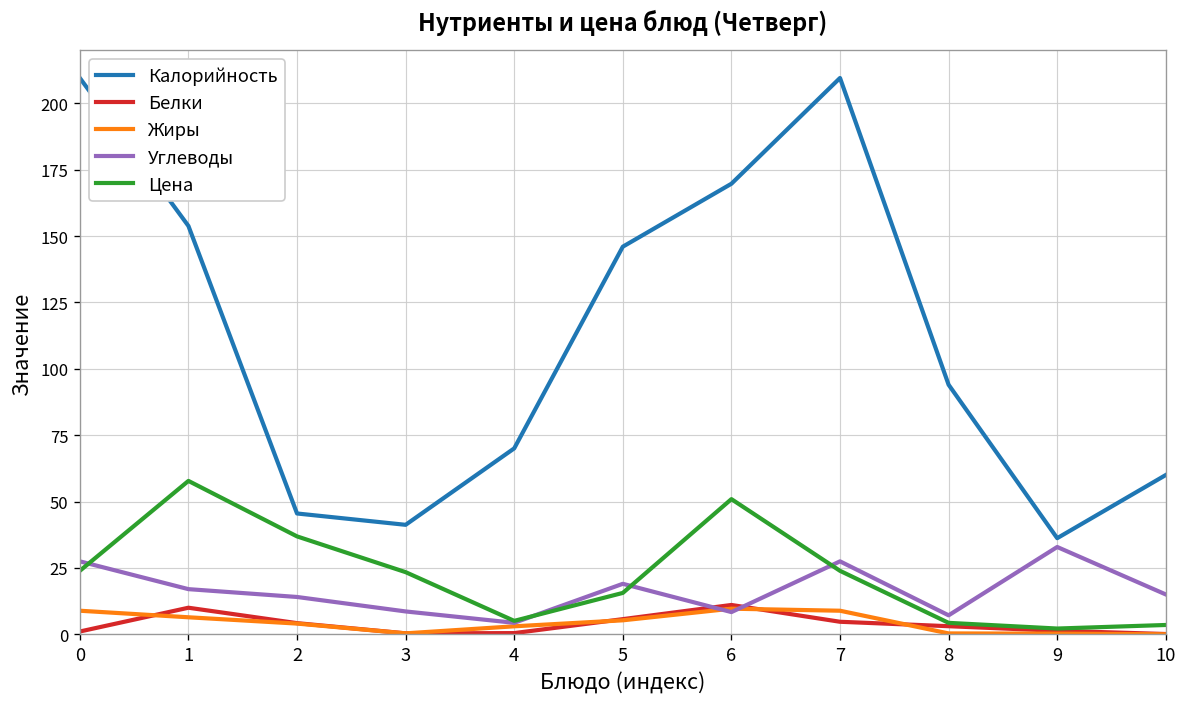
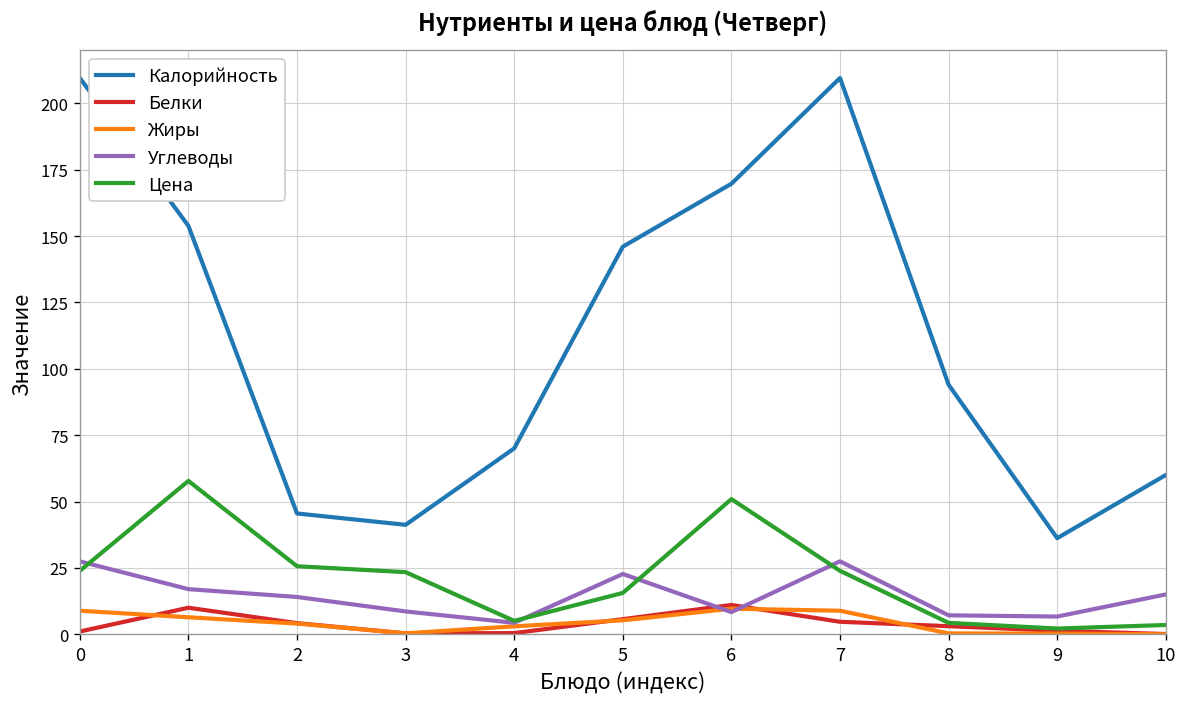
  {
    "Калорийность": {
      "0": 210,
      "1": 154,
      "2": 46,
      "3": 41,
      "4": 70,
      "5": 146,
      "6": 170,
      "7": 210,
      "8": 94,
      "9": 36,
      "10": 60
    },
    "Белки": {
      "0": 1,
      "1": 10,
      "4": 0,
      "6": 11,
      "7": 5,
      "8": 3
    },
    "Жиры": {
      "0": 9,
      "1": 6,
      "4": 3,
      "6": 10,
      "7": 9,
      "8": 0
    },
    "Углеводы": {
      "0": 27,
      "1": 17,
      "2": 14,
      "3": 9,
-     "5": 19,
+     "5": 23,
      "6": 8,
      "7": 27,
      "8": 7,
-     "9": 33,
+     "9": 7,
      "10": 15
    },
    "Цена": {
      "0": 24,
      "1": 58,
-     "2": 37,
+     "2": 26,
      "3": 23,
      "5": 16,
      "6": 51,
      "7": 24,
      "8": 4,
      "10": 4
    }
  }
